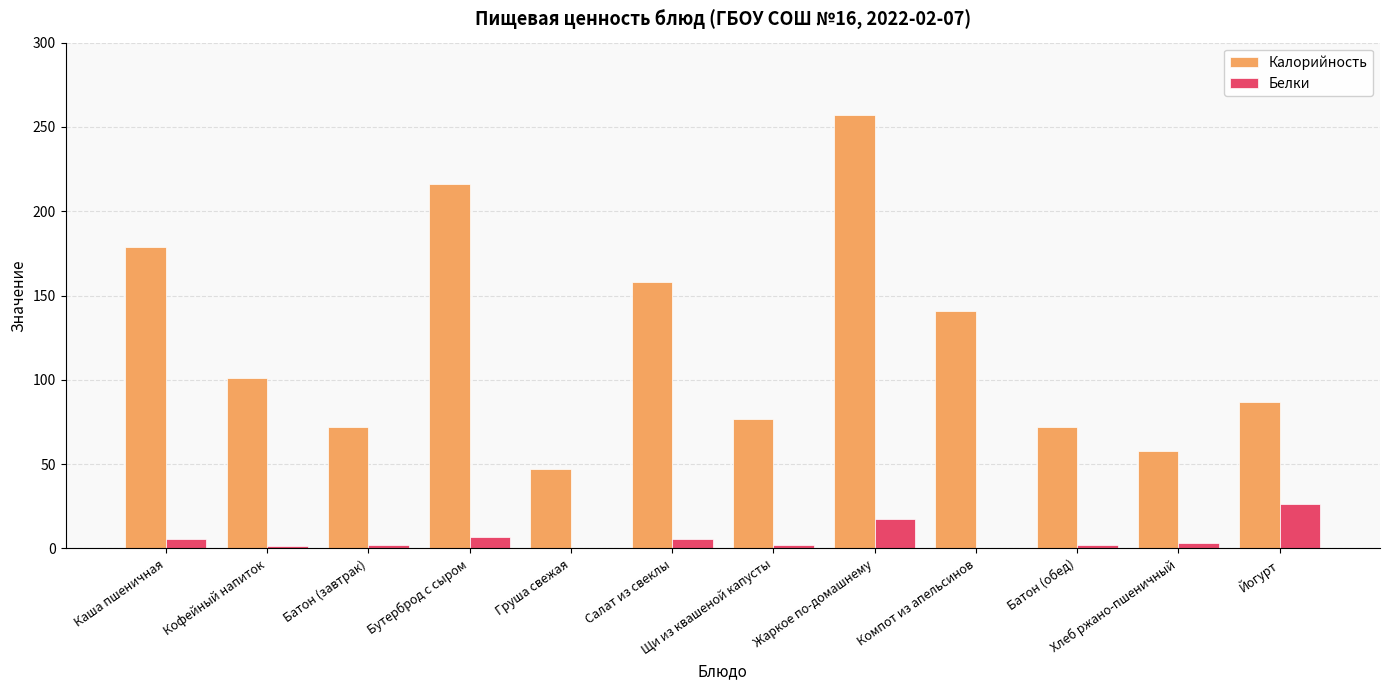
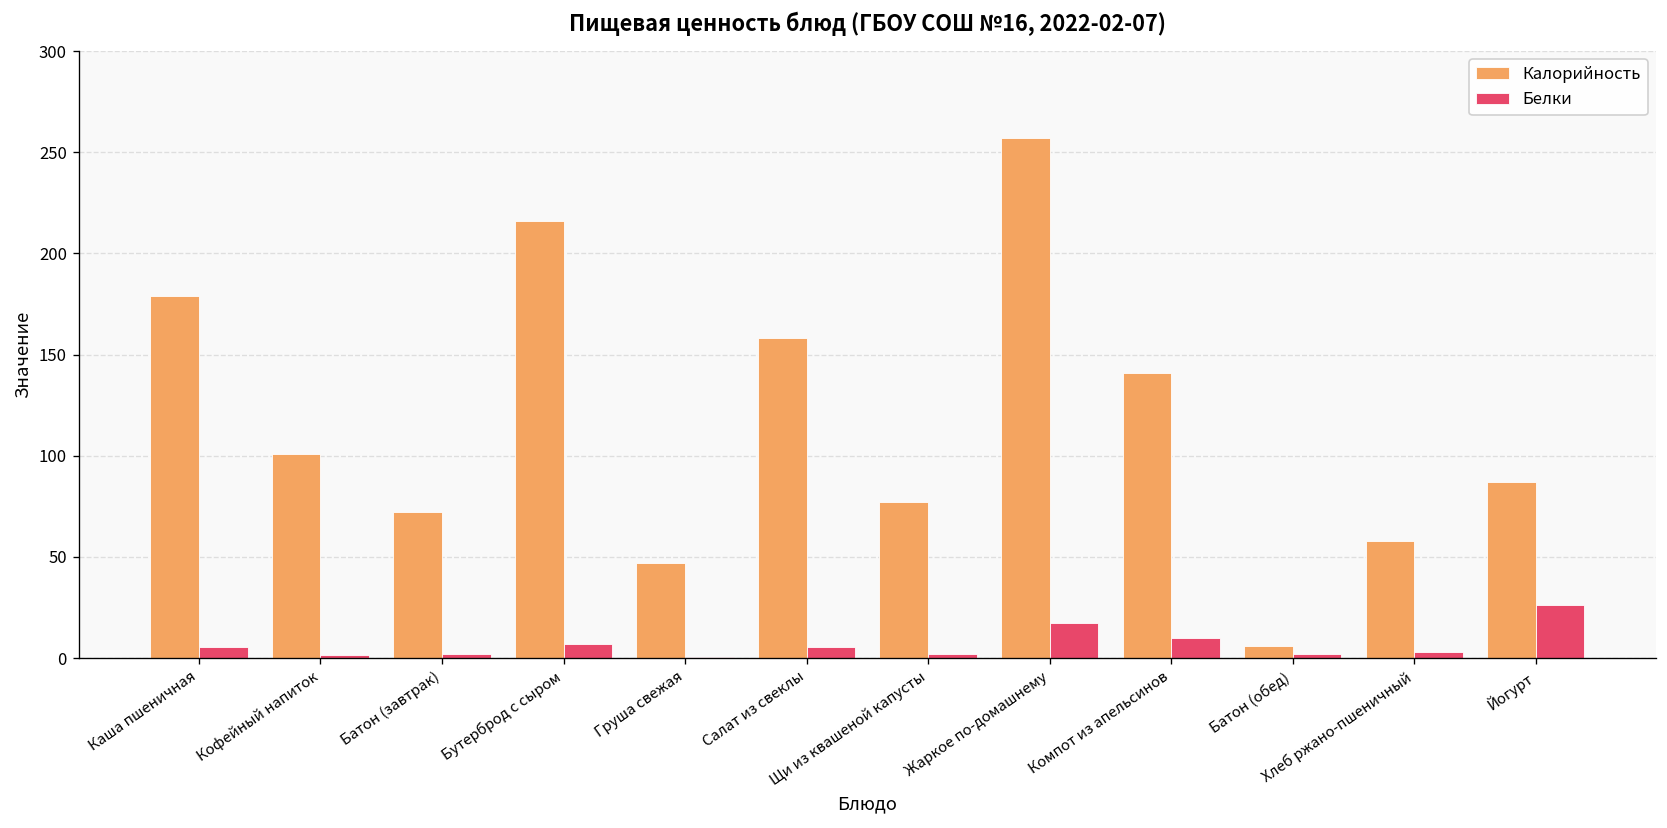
  {
    "Калорийность": {
      "Каша пшеничная": 179,
      "Кофейный напиток": 101,
      "Батон (завтрак)": 72,
      "Бутерброд с сыром": 216,
      "Груша свежая": 47,
      "Салат из свеклы": 158,
      "Щи из квашеной капусты": 77,
      "Жаркое по-домашнему": 257,
      "Компот из апельсинов": 141,
-     "Батон (обед)": 72,
+     "Батон (обед)": 6,
      "Хлеб ржано-пшеничный": 58,
      "Йогурт": 87
    },
    "Белки": {
      "Каша пшеничная": 6,
      "Кофейный напиток": 2,
      "Батон (завтрак)": 2,
      "Бутерброд с сыром": 7,
      "Салат из свеклы": 6,
      "Щи из квашеной капусты": 2,
      "Жаркое по-домашнему": 17,
-     "Компот из апельсинов": 1,
+     "Компот из апельсинов": 10,
      "Батон (обед)": 2,
      "Хлеб ржано-пшеничный": 3,
      "Йогурт": 26
    }
  }
